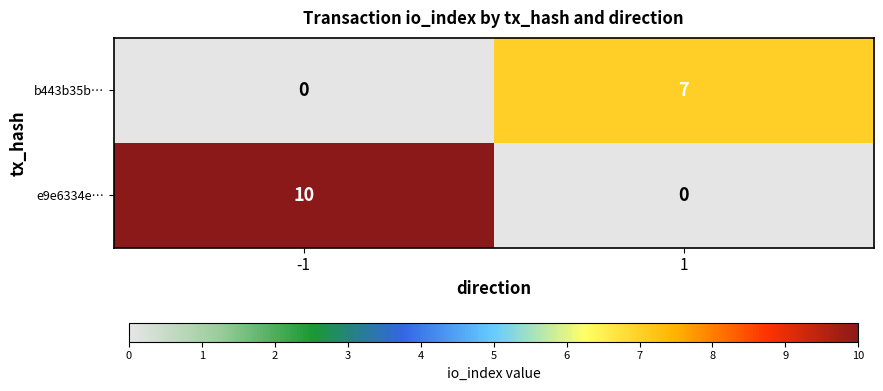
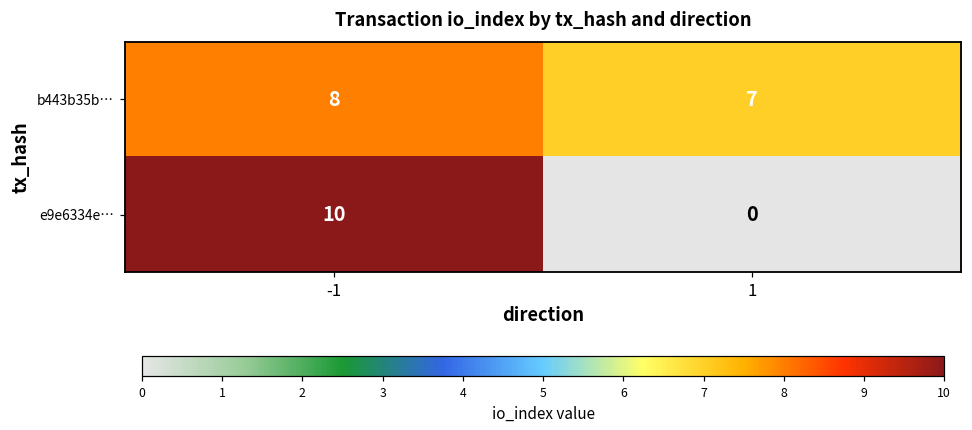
  {
    "b443b35b…": {
-     "-1": 0,
+     "-1": 8,
      "1": 7
    },
    "e9e6334e…": {
      "-1": 10,
      "1": 0
    }
  }
